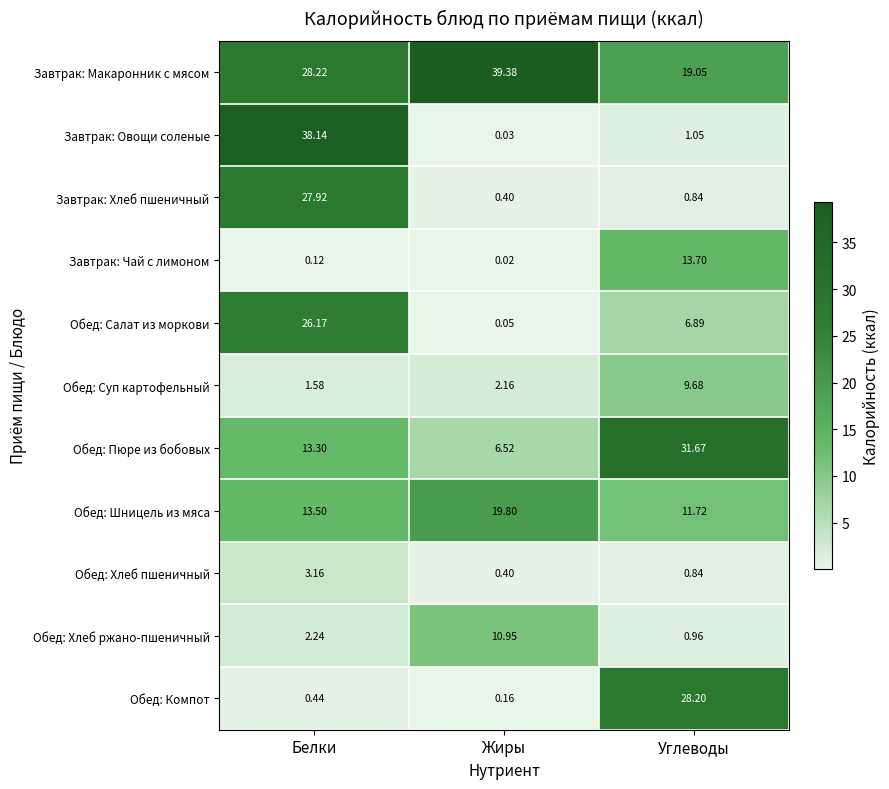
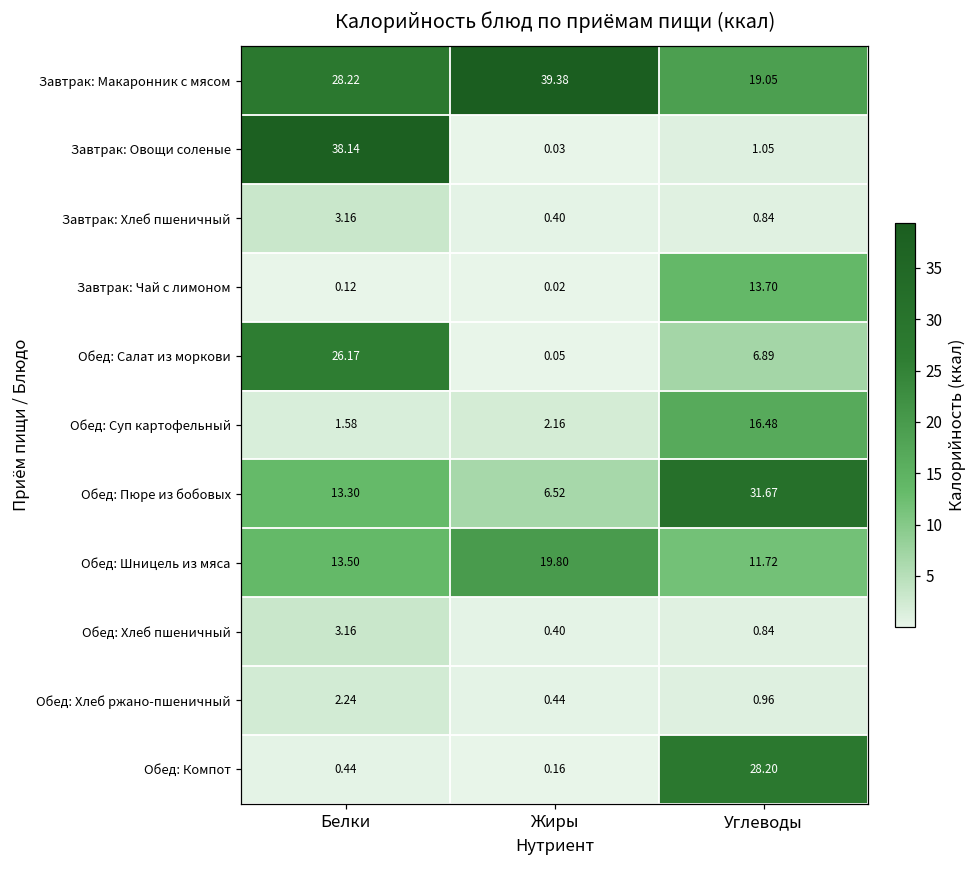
  {
    "Завтрак: Макаронник с мясом": {
      "Белки": 28.22,
      "Жиры": 39.38,
      "Углеводы": 19.05
    },
    "Завтрак: Овощи соленые": {
      "Белки": 38.14,
      "Жиры": 0.03,
      "Углеводы": 1.05
    },
    "Завтрак: Хлеб пшеничный": {
-     "Белки": 27.92,
+     "Белки": 3.16,
      "Жиры": 0.40,
      "Углеводы": 0.84
    },
    "Завтрак: Чай с лимоном": {
      "Белки": 0.12,
      "Жиры": 0.02,
      "Углеводы": 13.70
    },
    "Обед: Салат из моркови": {
      "Белки": 26.17,
      "Жиры": 0.05,
      "Углеводы": 6.89
    },
    "Обед: Суп картофельный": {
      "Белки": 1.58,
      "Жиры": 2.16,
-     "Углеводы": 9.68
+     "Углеводы": 16.48
    },
    "Обед: Пюре из бобовых": {
      "Белки": 13.30,
      "Жиры": 6.52,
      "Углеводы": 31.67
    },
    "Обед: Шницель из мяса": {
      "Белки": 13.50,
      "Жиры": 19.80,
      "Углеводы": 11.72
    },
    "Обед: Хлеб пшеничный": {
      "Белки": 3.16,
      "Жиры": 0.40,
      "Углеводы": 0.84
    },
    "Обед: Хлеб ржано-пшеничный": {
      "Белки": 2.24,
-     "Жиры": 10.95,
+     "Жиры": 0.44,
      "Углеводы": 0.96
    },
    "Обед: Компот": {
      "Белки": 0.44,
      "Жиры": 0.16,
      "Углеводы": 28.20
    }
  }
